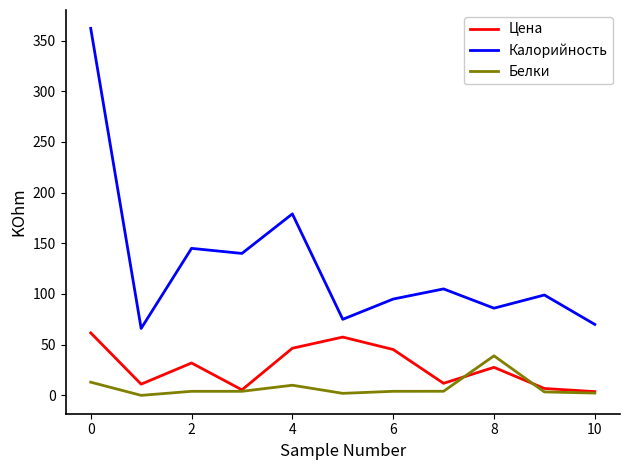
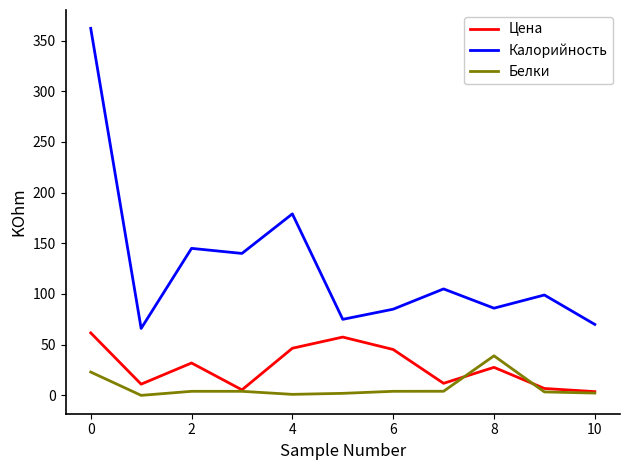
  {
    "Цена": {
      "0": 62,
      "2": 32,
      "4": 46,
      "6": 45,
      "8": 28
    },
    "Калорийность": {
      "0": 362,
      "2": 145,
      "4": 179,
-     "6": 95,
+     "6": 85,
      "8": 86,
      "10": 70
    },
    "Белки": {
-     "0": 13,
+     "0": 23,
      "2": 4,
-     "4": 10,
+     "4": 1,
      "6": 4,
      "8": 39
    }
  }
